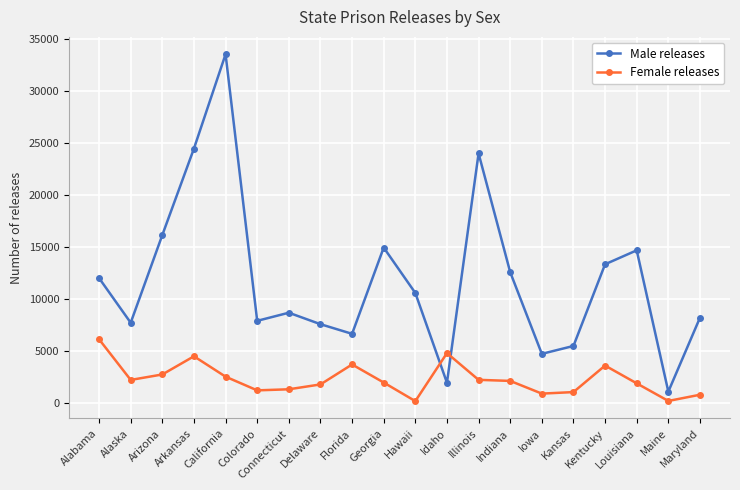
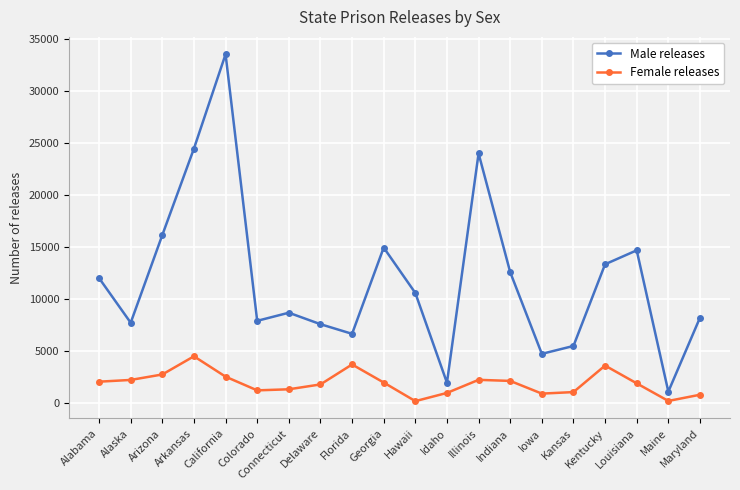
  {
    "Male releases": {
      "Alabama": 12000,
      "Alaska": 7700,
      "Arizona": 16100,
      "Arkansas": 24400,
      "California": 33500,
      "Colorado": 7900,
      "Connecticut": 8600,
      "Delaware": 7500,
      "Florida": 6600,
      "Georgia": 14900,
      "Hawaii": 10500,
      "Idaho": 1900,
      "Illinois": 24000,
      "Indiana": 12500,
      "Iowa": 4700,
      "Kansas": 5500,
      "Kentucky": 13300,
      "Louisiana": 14700,
      "Maine": 1100,
      "Maryland": 8200
    },
    "Female releases": {
-     "Alabama": 6100,
+     "Alabama": 2000,
      "Alaska": 2200,
      "Arizona": 2700,
      "Arkansas": 4500,
      "California": 2500,
      "Colorado": 1200,
      "Connecticut": 1300,
      "Delaware": 1700,
      "Florida": 3700,
      "Georgia": 1900,
      "Hawaii": 100,
-     "Idaho": 4800,
+     "Idaho": 900,
      "Illinois": 2200,
      "Indiana": 2100,
      "Iowa": 900,
      "Kansas": 1000,
      "Kentucky": 3600,
      "Louisiana": 1900,
      "Maine": 200,
      "Maryland": 800
    }
  }
